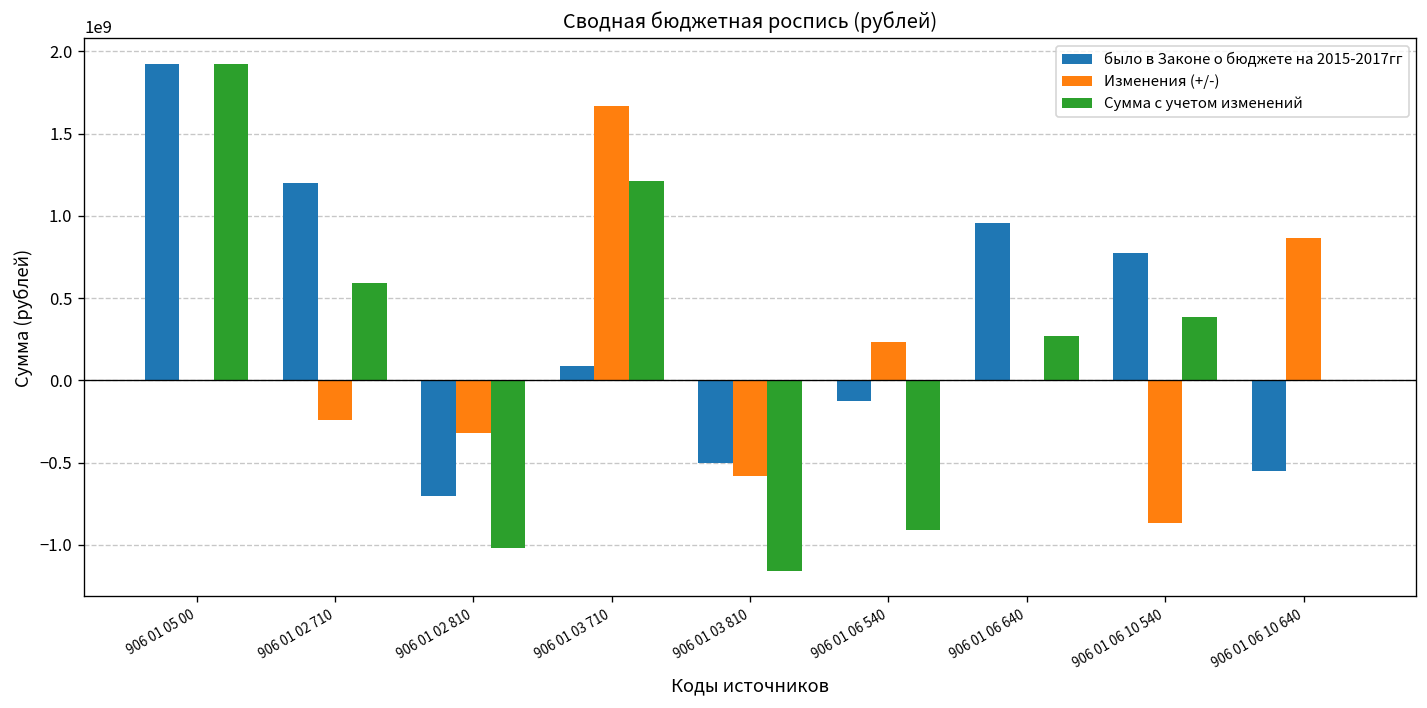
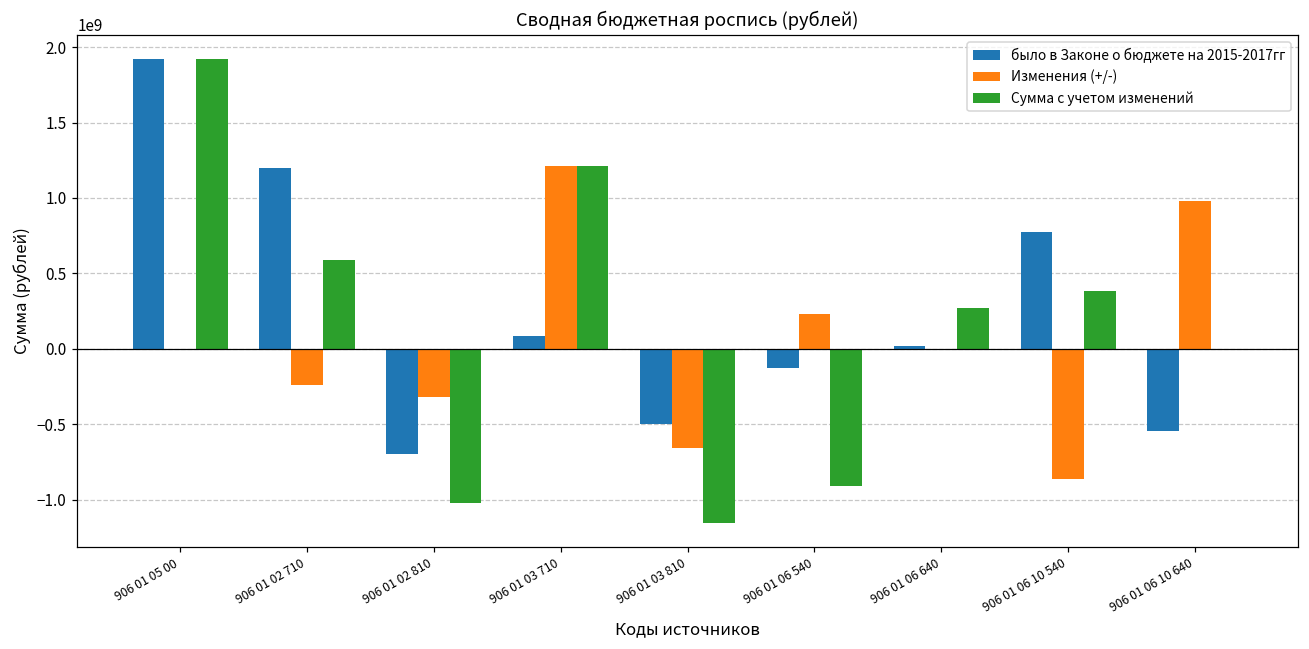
  {
    "было в Законе о бюджете на 2015-2017гг": {
      "906 01 05 00": 1920000000,
      "906 01 02 710": 1200000000,
      "906 01 02 810": -700000000,
      "906 01 03 710": 90000000,
      "906 01 03 810": -500000000,
      "906 01 06 540": -130000000,
-     "906 01 06 640": 960000000,
+     "906 01 06 640": 20000000,
      "906 01 06 10 540": 780000000,
      "906 01 06 10 640": -550000000
    },
    "Изменения (+/-)": {
      "906 01 05 00": 0,
      "906 01 02 710": -240000000,
      "906 01 02 810": -320000000,
-     "906 01 03 710": 1670000000,
-     "906 01 03 810": -580000000,
+     "906 01 03 710": 1220000000,
+     "906 01 03 810": -660000000,
      "906 01 06 540": 230000000,
      "906 01 06 640": 0,
      "906 01 06 10 540": -870000000,
-     "906 01 06 10 640": 870000000
+     "906 01 06 10 640": 980000000
    },
    "Сумма с учетом изменений": {
      "906 01 05 00": 1920000000,
      "906 01 02 710": 590000000,
      "906 01 02 810": -1020000000,
      "906 01 03 710": 1220000000,
      "906 01 03 810": -1160000000,
      "906 01 06 540": -910000000,
      "906 01 06 640": 270000000,
      "906 01 06 10 540": 380000000,
      "906 01 06 10 640": 0
    }
  }
